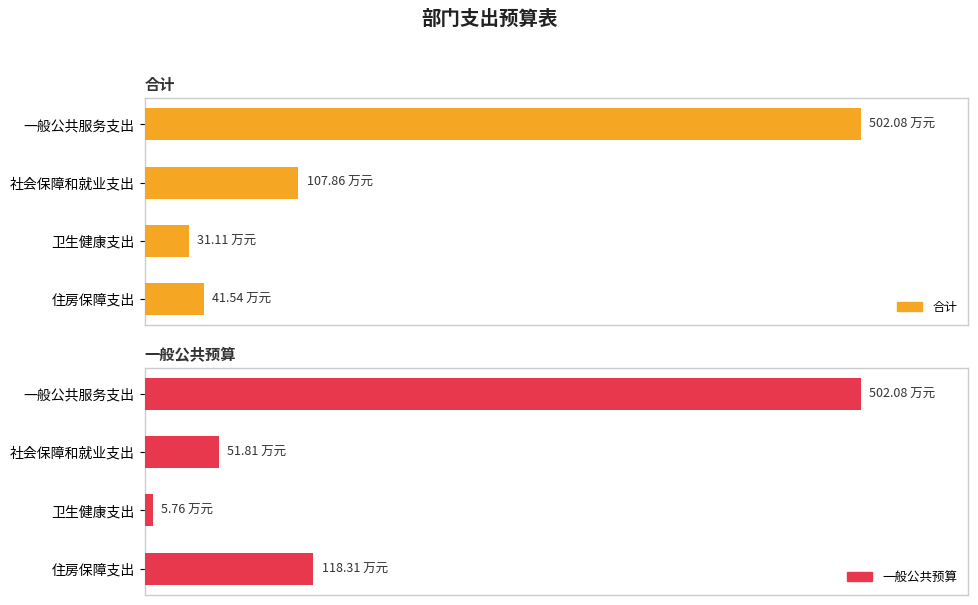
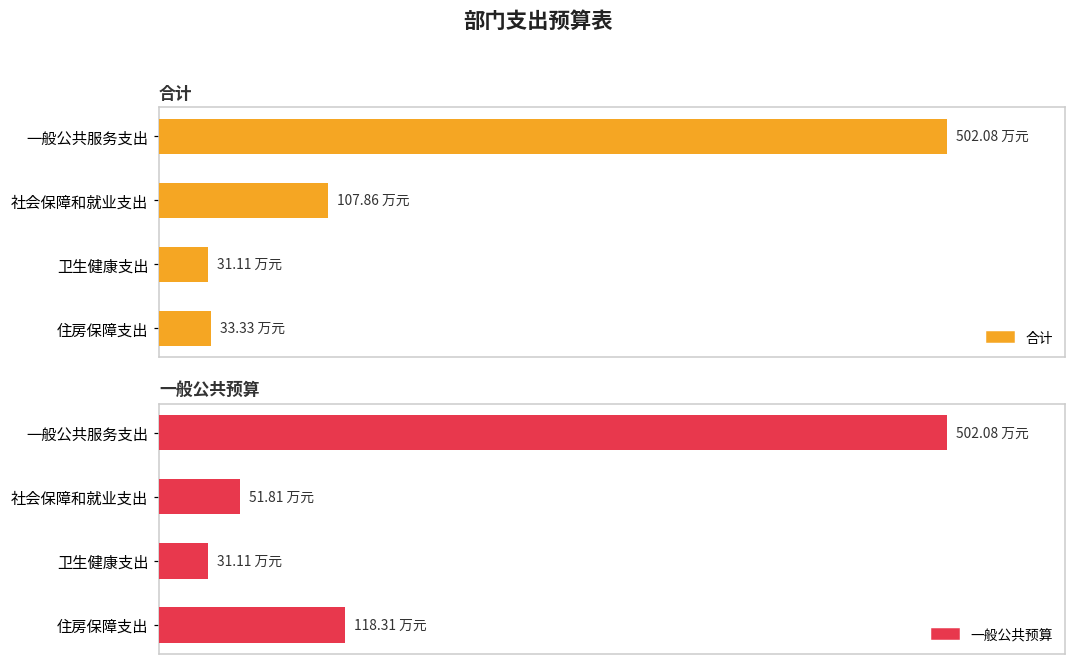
  {
    "合计": {
      "一般公共服务支出": 502.08,
      "社会保障和就业支出": 107.86,
      "卫生健康支出": 31.11,
-     "住房保障支出": 41.54
+     "住房保障支出": 33.33
    },
    "一般公共预算": {
      "一般公共服务支出": 502.08,
      "社会保障和就业支出": 51.81,
-     "卫生健康支出": 5.76,
+     "卫生健康支出": 31.11,
      "住房保障支出": 118.31
    }
  }
